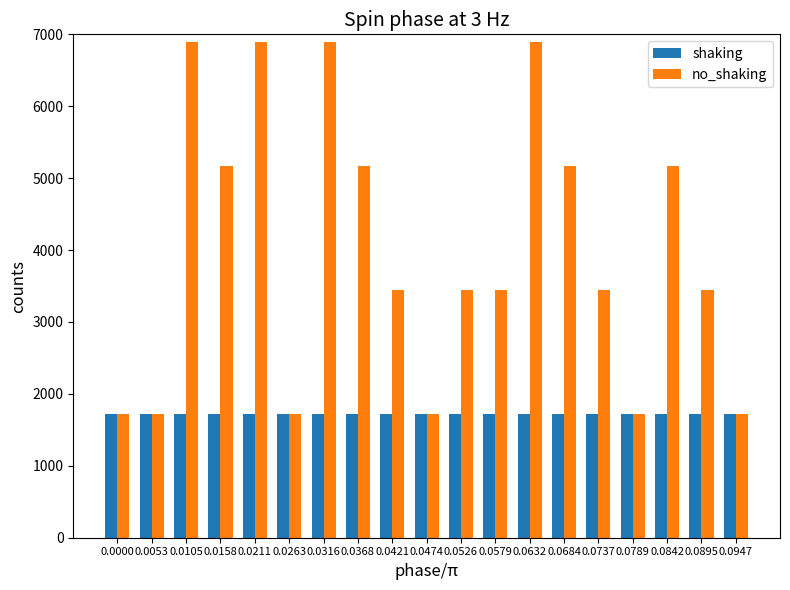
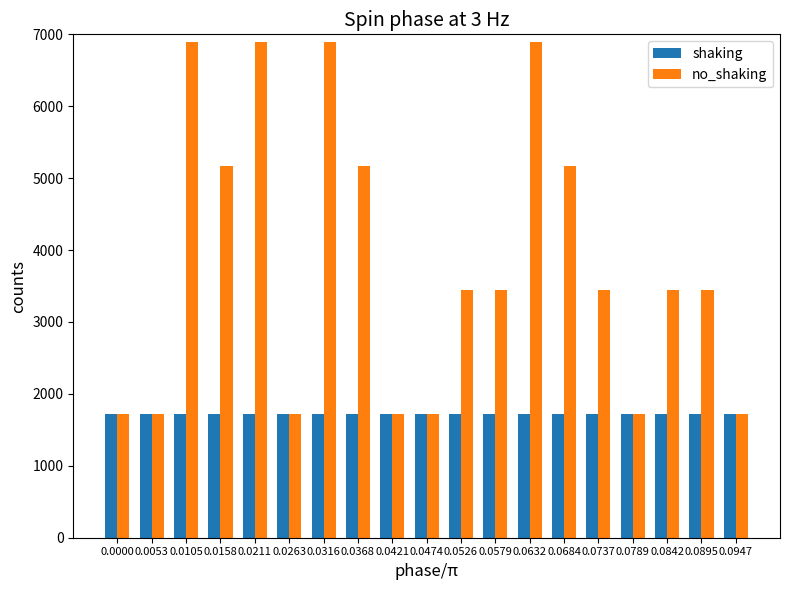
  {
    "shaking": {
      "0.0000": 1700,
      "0.0053": 1700,
      "0.0105": 1700,
      "0.0158": 1700,
      "0.0211": 1700,
      "0.0263": 1700,
      "0.0316": 1700,
      "0.0368": 1700,
      "0.0421": 1700,
      "0.0474": 1700,
      "0.0526": 1700,
      "0.0579": 1700,
      "0.0632": 1700,
      "0.0684": 1700,
      "0.0737": 1700,
      "0.0789": 1700,
      "0.0842": 1700,
      "0.0895": 1700,
      "0.0947": 1700
    },
    "no_shaking": {
      "0.0000": 1700,
      "0.0053": 1700,
      "0.0105": 6900,
      "0.0158": 5200,
      "0.0211": 6900,
      "0.0263": 1700,
      "0.0316": 6900,
      "0.0368": 5200,
-     "0.0421": 3500,
+     "0.0421": 1700,
      "0.0474": 1700,
      "0.0526": 3500,
      "0.0579": 3500,
      "0.0632": 6900,
      "0.0684": 5200,
      "0.0737": 3500,
      "0.0789": 1700,
-     "0.0842": 5200,
+     "0.0842": 3500,
      "0.0895": 3500,
      "0.0947": 1700
    }
  }
